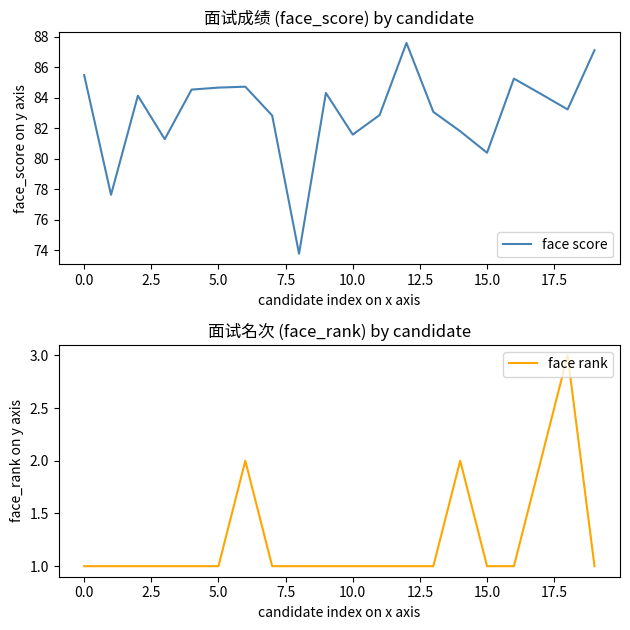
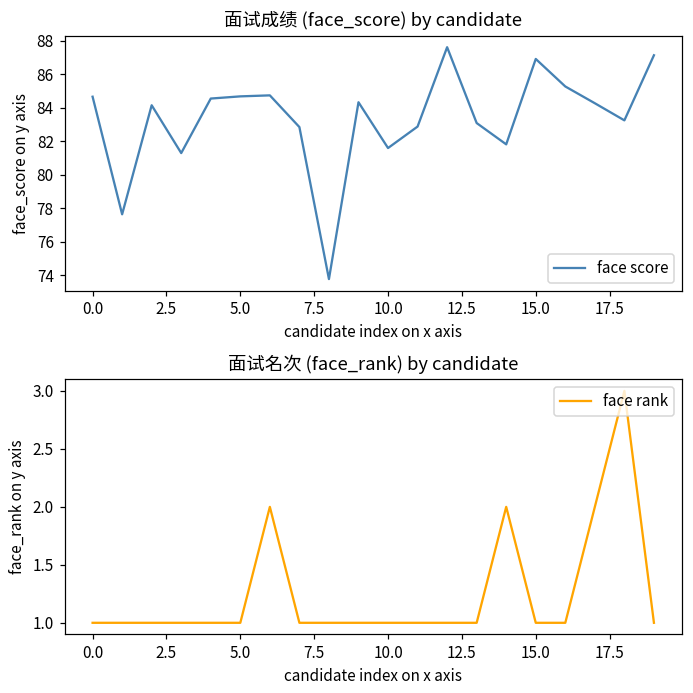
  {
    "面试成绩 (face_score) by candidate": {
-     "0.0": 85.5,
+     "0.0": 84.7,
      "5.0": 84.7,
      "10.0": 81.6,
-     "15.0": 80.4
+     "15.0": 86.9
    },
    "面试名次 (face_rank) by candidate": {
      "0.0": 1.00,
      "5.0": 1.00,
      "10.0": 1.00,
      "15.0": 1.00
    }
  }
